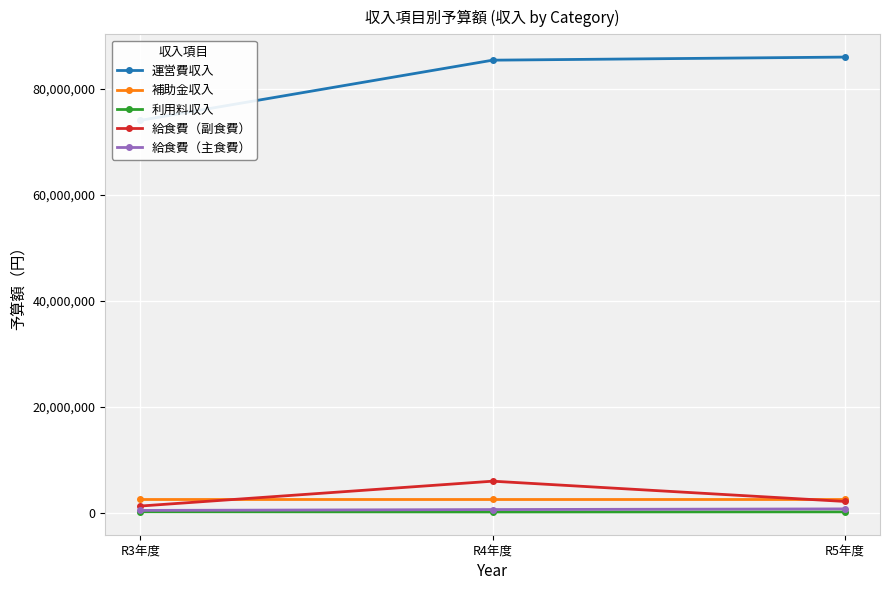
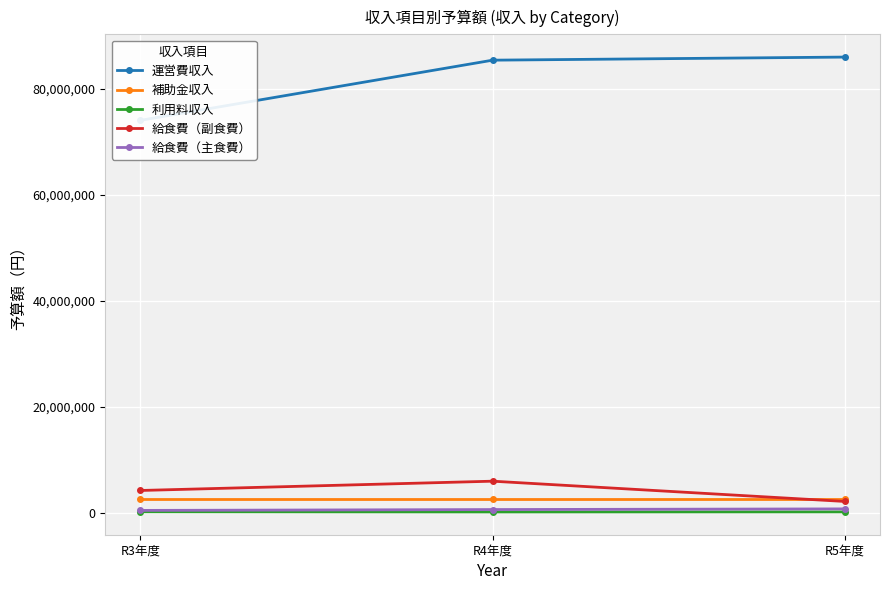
  {
    "運営費収入": {
      "R4年度": "85,000,000",
      "R5年度": "86,000,000"
    },
    "補助金収入": {
      "R3年度": "3,000,000",
      "R4年度": "3,000,000"
    },
    "利用料収入": {
      "R5年度": "0"
    },
    "給食費（副食費）": {
-     "R3年度": "1,000,000",
+     "R3年度": "4,000,000",
      "R4年度": "6,000,000"
    },
    "給食費（主食費）": {
      "R5年度": "1,000,000"
    }
  }
